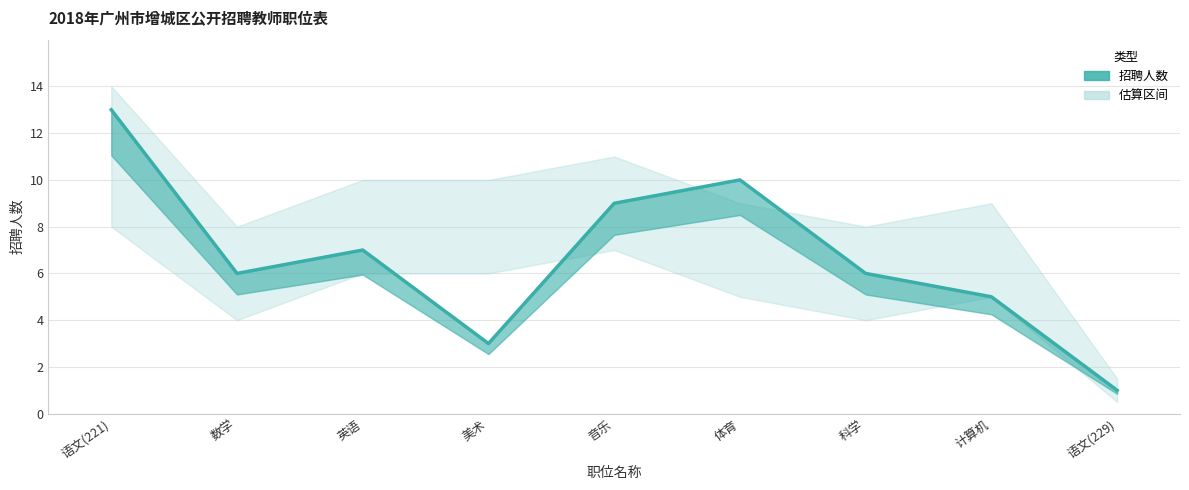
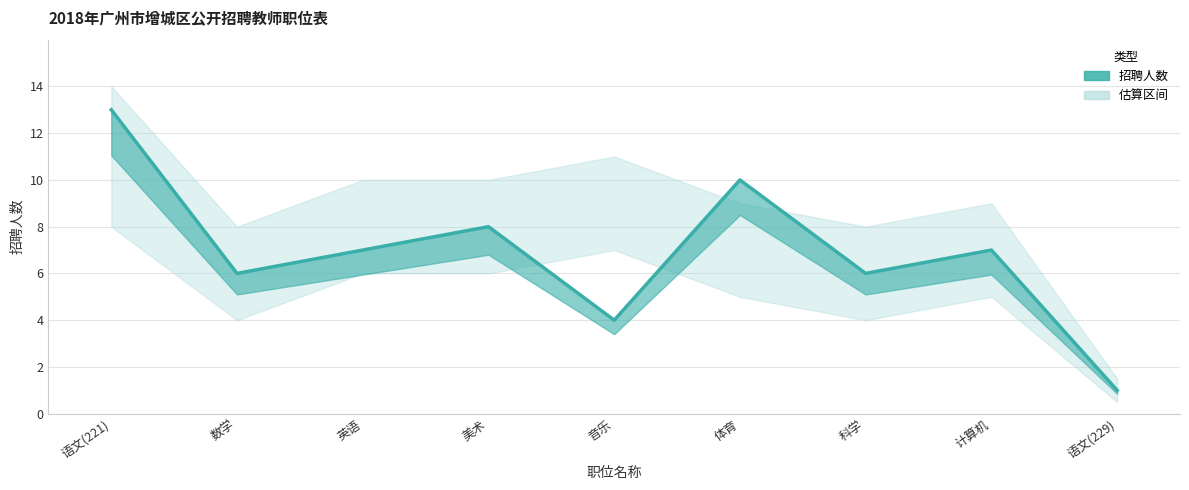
  {
    "招聘人数": {
      "语文(221)": 13,
      "数学": 6,
      "英语": 7,
-     "美术": 3,
-     "音乐": 9,
+     "美术": 8,
+     "音乐": 4,
      "体育": 10,
      "科学": 6,
-     "计算机": 5,
+     "计算机": 7,
      "语文(229)": 1
    }
  }
